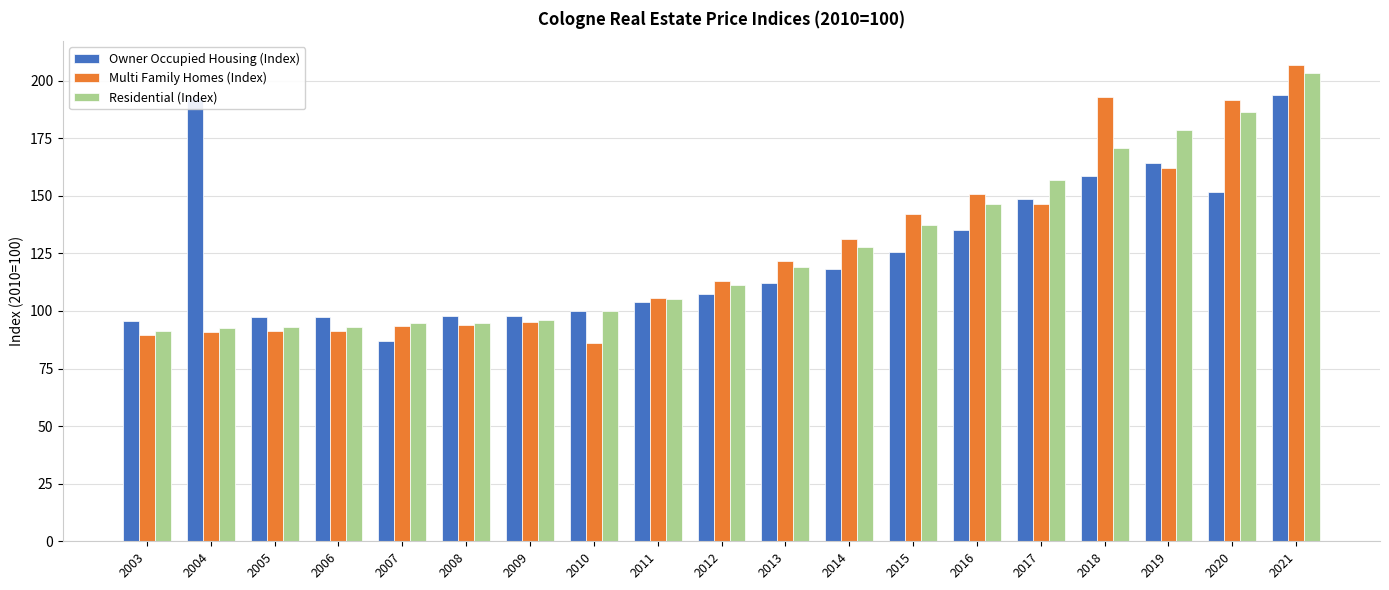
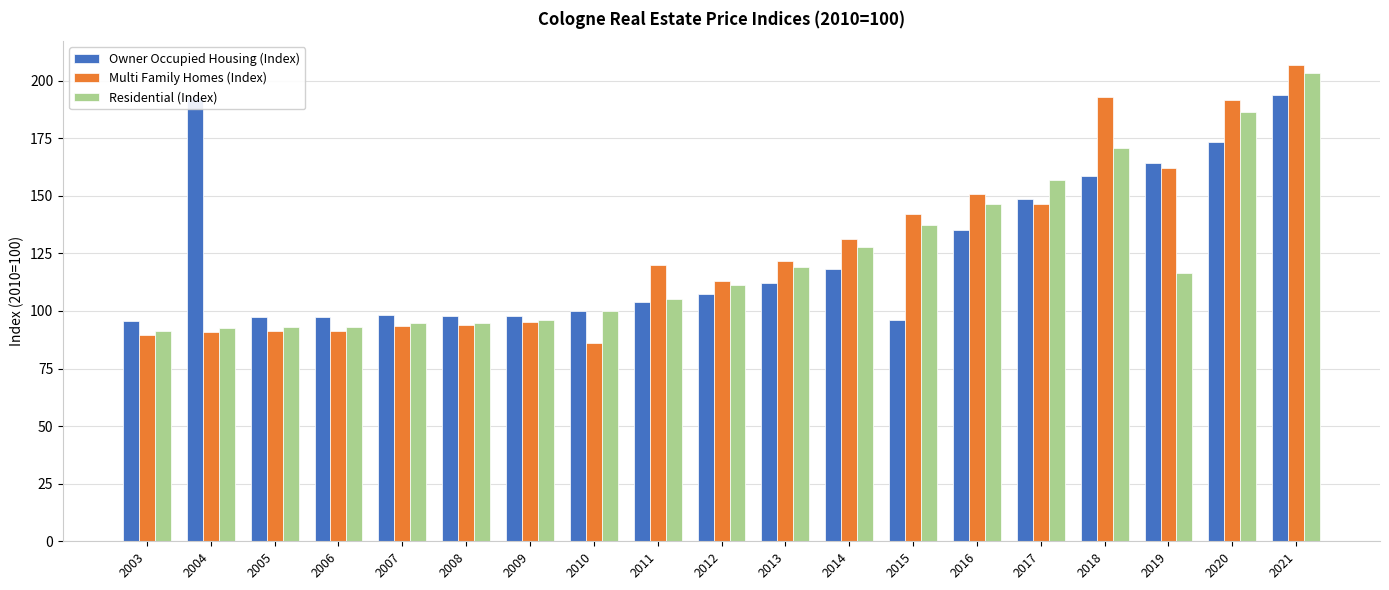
  {
    "Owner Occupied Housing (Index)": {
      "2003": 96,
      "2005": 97,
      "2006": 98,
-     "2007": 87,
+     "2007": 98,
      "2008": 98,
      "2009": 98,
      "2010": 100,
      "2011": 104,
      "2012": 107,
      "2013": 112,
      "2014": 118,
-     "2015": 125,
+     "2015": 96,
      "2016": 135,
      "2017": 149,
      "2018": 159,
      "2019": 164,
-     "2020": 152,
+     "2020": 173,
      "2021": 194
    },
    "Multi Family Homes (Index)": {
      "2003": 90,
      "2004": 91,
      "2005": 91,
      "2006": 91,
      "2007": 93,
      "2008": 94,
      "2009": 95,
      "2010": 86,
-     "2011": 106,
+     "2011": 120,
      "2012": 113,
      "2013": 122,
      "2014": 131,
      "2015": 142,
      "2016": 151,
      "2017": 146,
      "2018": 193,
      "2019": 162,
      "2020": 191,
      "2021": 207
    },
    "Residential (Index)": {
      "2003": 91,
      "2004": 93,
      "2005": 93,
      "2006": 93,
      "2007": 95,
      "2008": 95,
      "2009": 96,
      "2010": 100,
      "2011": 105,
      "2012": 111,
      "2013": 119,
      "2014": 128,
      "2015": 137,
      "2016": 146,
      "2017": 157,
      "2018": 171,
-     "2019": 178,
+     "2019": 117,
      "2020": 186,
      "2021": 203
    }
  }
